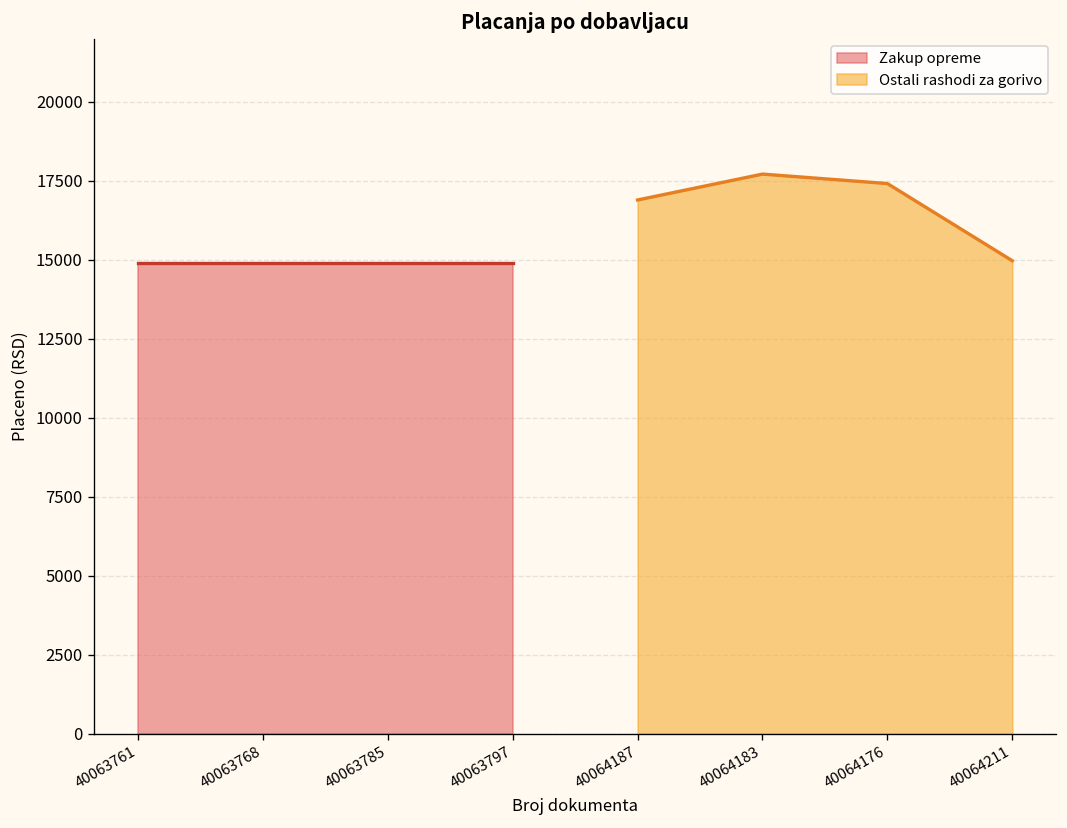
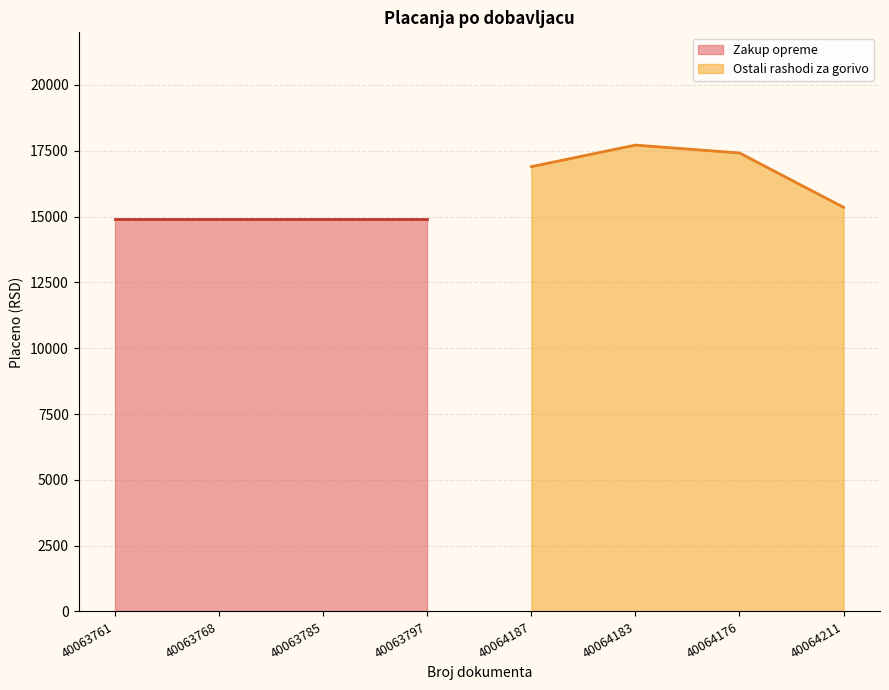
  {
    "Zakup opreme": {
      "40063761": 14900,
      "40063768": 14900,
      "40063785": 14900,
      "40063797": 14900
    },
    "Ostali rashodi za gorivo": {
      "40064187": 16900,
      "40064183": 17700,
      "40064176": 17400,
-     "40064211": 15000
+     "40064211": 15400
    }
  }
